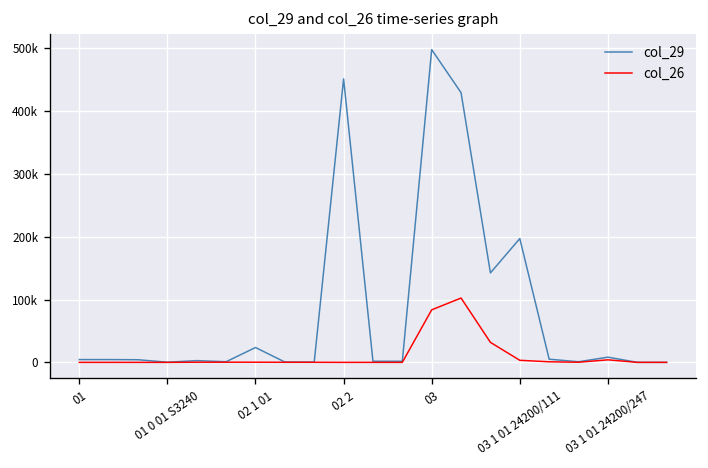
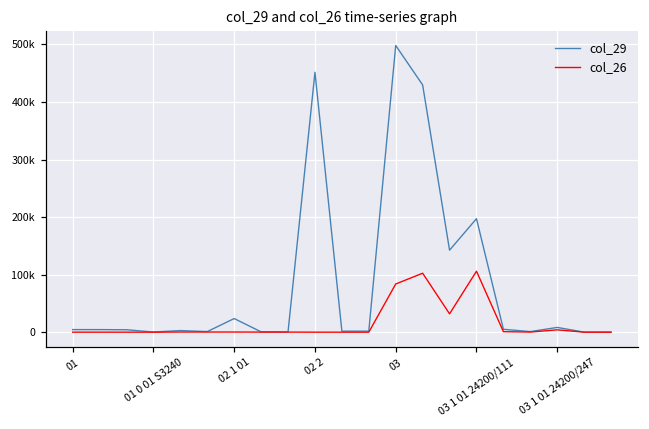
  {
    "col_29": {
      "02 1 01": 20000,
      "02 2": 450000,
      "03": 500000,
      "03 1 01 24200/111": 200000
    },
    "col_26": {
      "02 1 01": 0,
      "02 2": 0,
      "03": 80000,
-     "03 1 01 24200/111": 0
+     "03 1 01 24200/111": 110000
    }
  }
